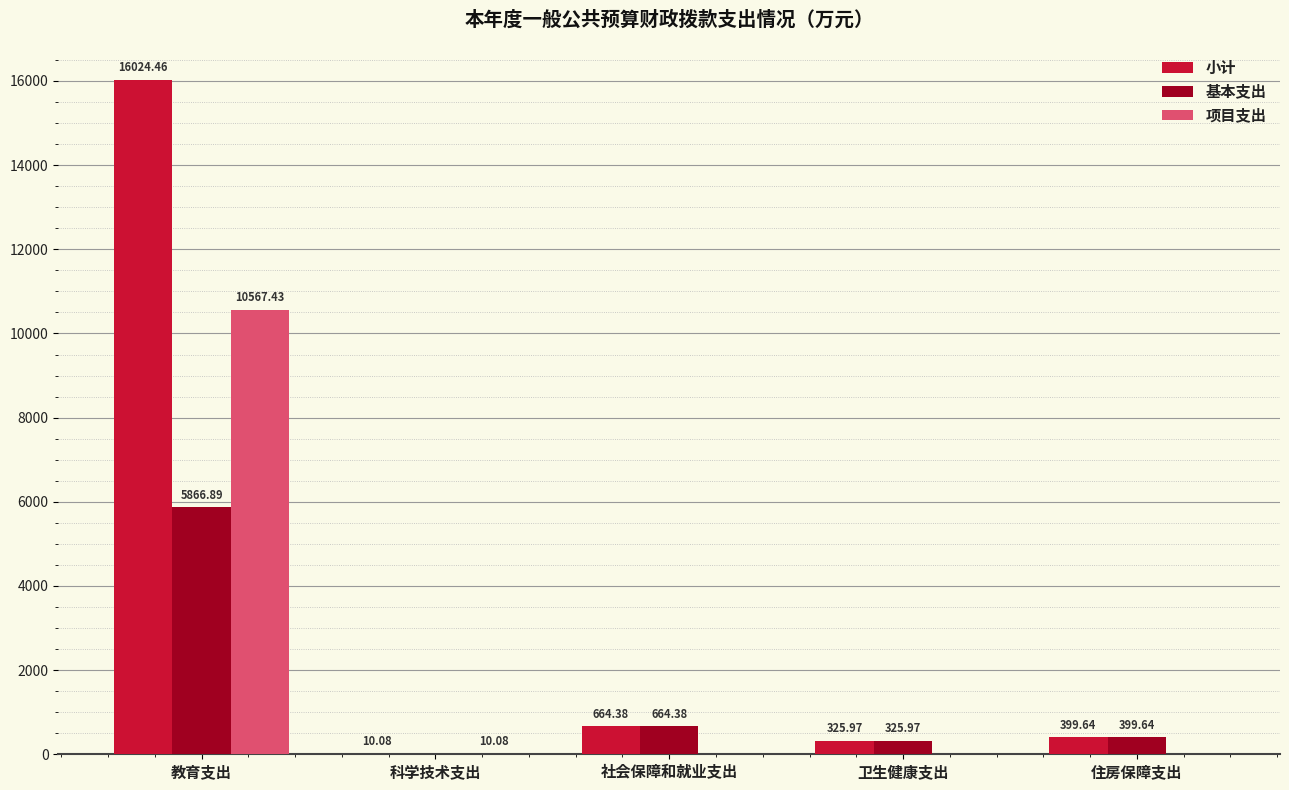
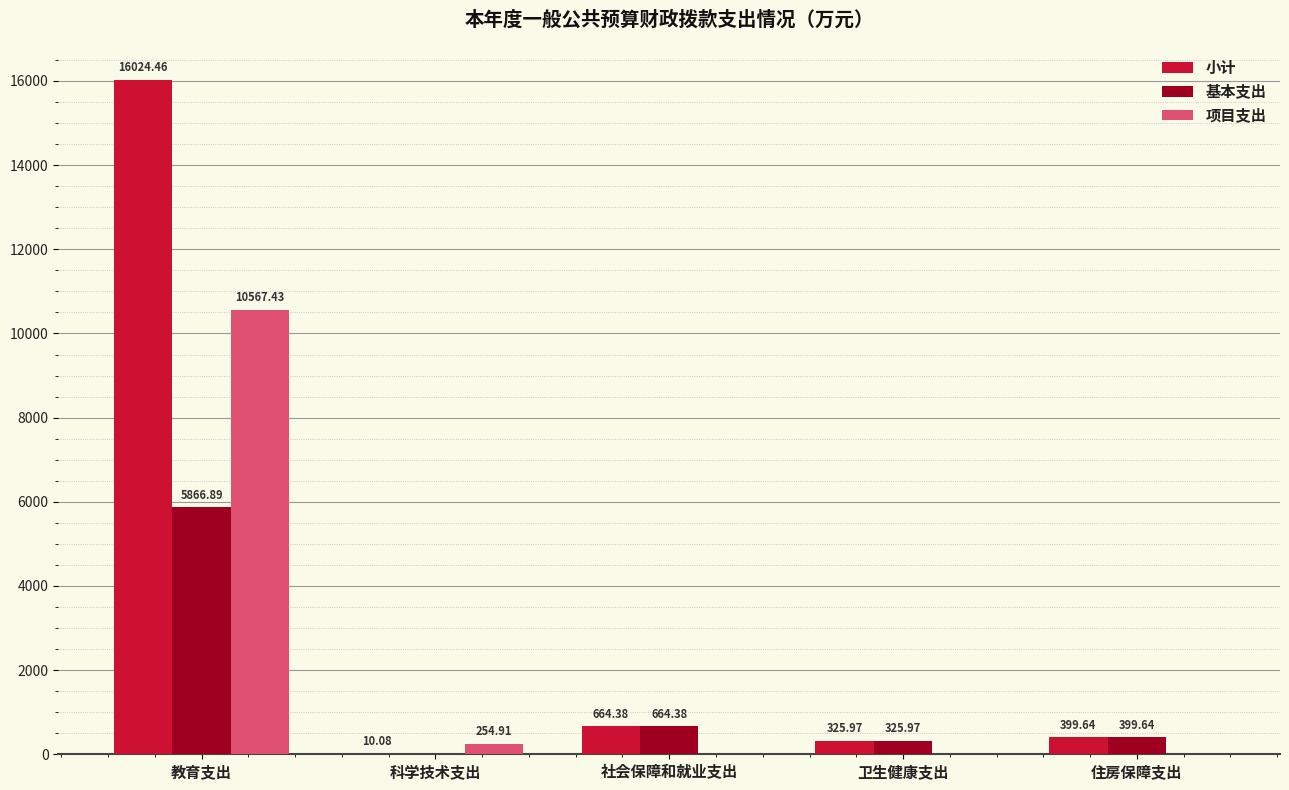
  {
    "项目支出": {
      "教育支出": 10567.43,
-     "科学技术支出": 10.08
+     "科学技术支出": 254.91
    }
  }
